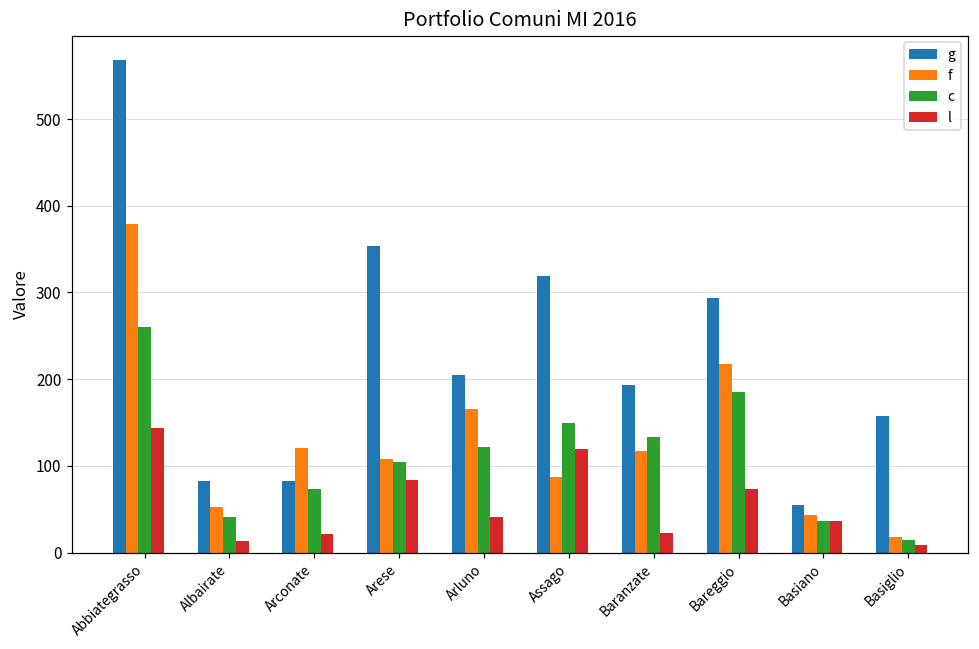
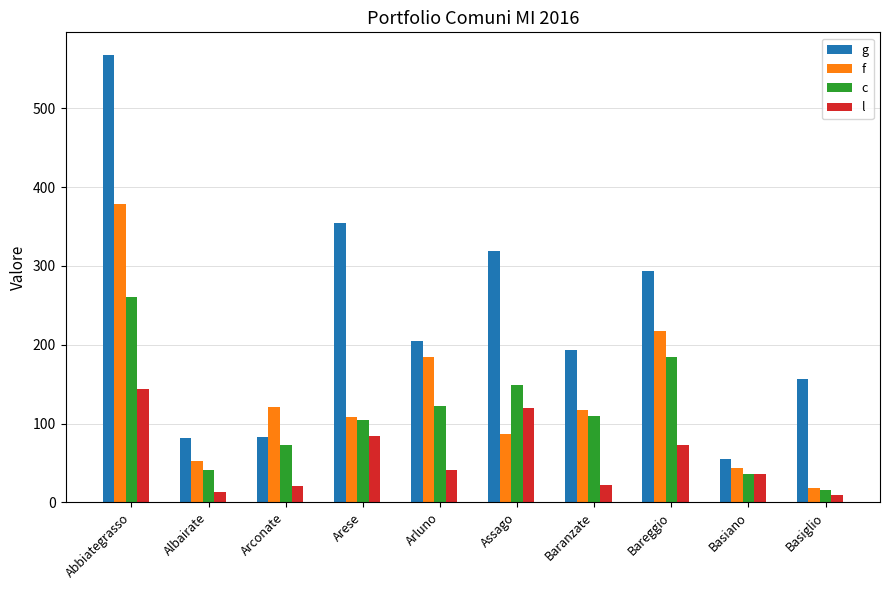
  {
    "g": {
      "Abbiategrasso": 570,
      "Albairate": 80,
      "Arconate": 80,
      "Arese": 350,
      "Arluno": 210,
      "Assago": 320,
      "Baranzate": 190,
      "Bareggio": 290,
      "Basiano": 60,
      "Basiglio": 160
    },
    "f": {
      "Abbiategrasso": 380,
      "Albairate": 50,
      "Arconate": 120,
      "Arese": 110,
-     "Arluno": 170,
+     "Arluno": 180,
      "Assago": 90,
      "Baranzate": 120,
      "Bareggio": 220,
      "Basiano": 40,
      "Basiglio": 20
    },
    "c": {
      "Abbiategrasso": 260,
      "Albairate": 40,
      "Arconate": 70,
      "Arese": 100,
      "Arluno": 120,
      "Assago": 150,
-     "Baranzate": 130,
+     "Baranzate": 110,
      "Bareggio": 190,
      "Basiano": 40,
      "Basiglio": 20
    },
    "l": {
      "Abbiategrasso": 140,
      "Albairate": 10,
      "Arconate": 20,
      "Arese": 80,
      "Arluno": 40,
      "Assago": 120,
      "Baranzate": 20,
      "Bareggio": 70,
      "Basiano": 40,
      "Basiglio": 10
    }
  }
